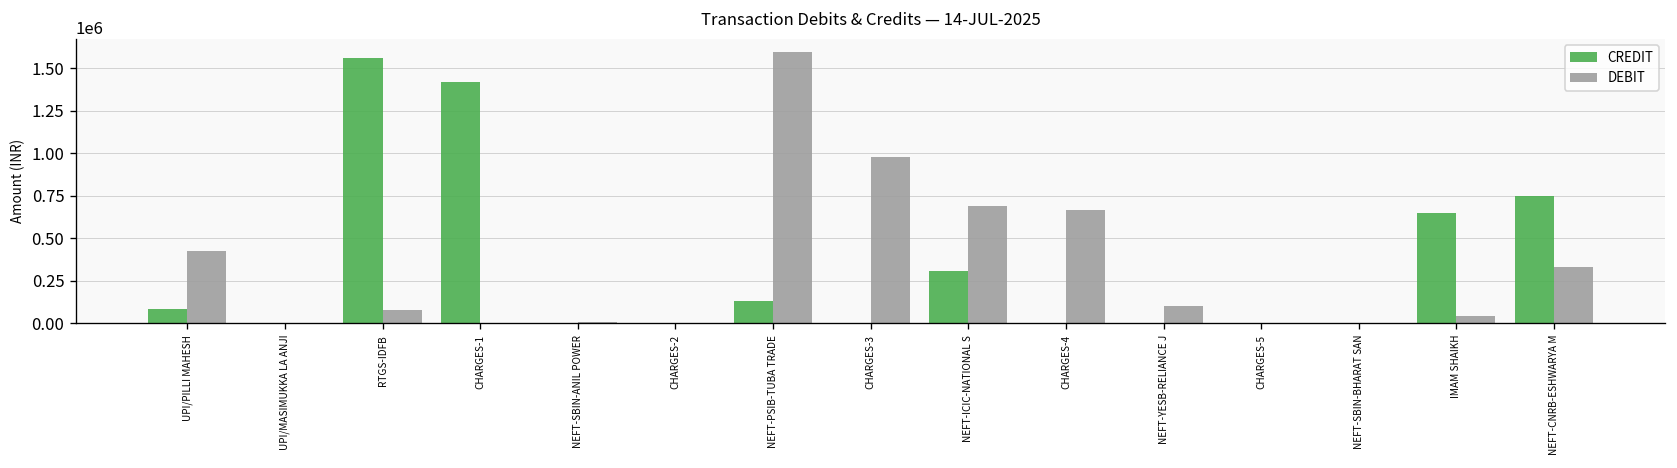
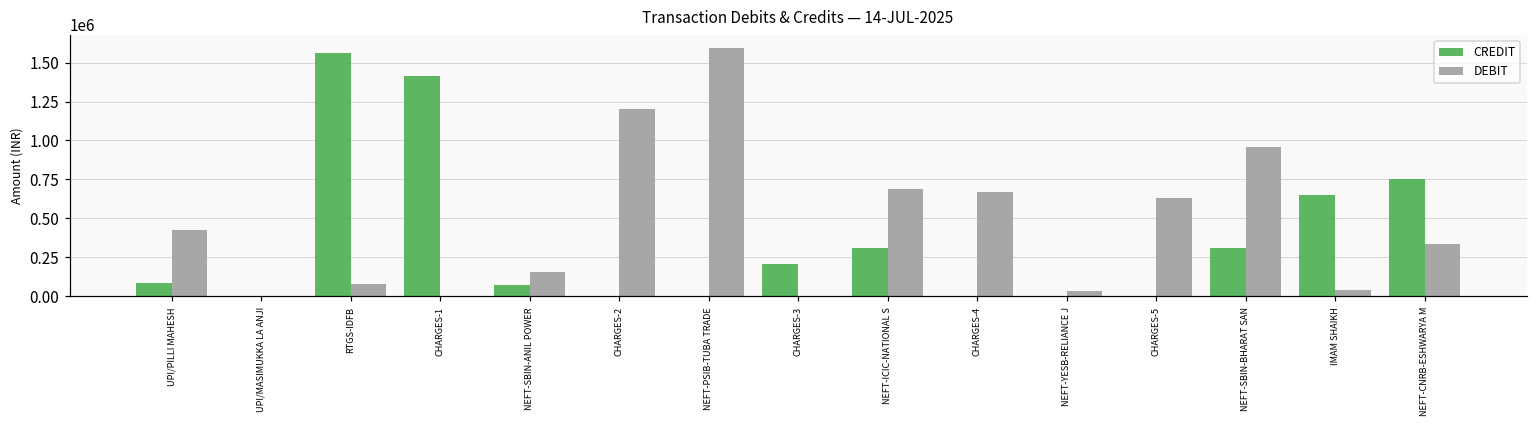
  {
    "CREDIT": {
      "UPI/PILLI MAHESH": 80000,
      "RTGS-IDFB": 1560000,
      "CHARGES-1": 1420000,
-     "NEFT-SBIN-ANIL POWER": 0,
+     "NEFT-SBIN-ANIL POWER": 70000,
      "CHARGES-2": 0,
-     "NEFT-PSIB-TUBA TRADE": 130000,
-     "CHARGES-3": 0,
+     "NEFT-PSIB-TUBA TRADE": 0,
+     "CHARGES-3": 210000,
      "NEFT-ICIC-NATIONAL S": 310000,
      "CHARGES-4": 0,
      "NEFT-YESB-RELIANCE J": 0,
      "CHARGES-5": 0,
-     "NEFT-SBIN-BHARAT SAN": 0,
+     "NEFT-SBIN-BHARAT SAN": 310000,
      "IMAM SHAIKH": 650000,
      "NEFT-CNRB-ESHWARYA M": 750000
    },
    "DEBIT": {
      "UPI/PILLI MAHESH": 420000,
      "UPI/MASIMUKKA LA ANJI": 0,
      "RTGS-IDFB": 80000,
-     "NEFT-SBIN-ANIL POWER": 10000,
-     "CHARGES-2": 0,
+     "NEFT-SBIN-ANIL POWER": 160000,
+     "CHARGES-2": 1200000,
      "NEFT-PSIB-TUBA TRADE": 1590000,
-     "CHARGES-3": 980000,
+     "CHARGES-3": 0,
      "NEFT-ICIC-NATIONAL S": 690000,
      "CHARGES-4": 670000,
-     "NEFT-YESB-RELIANCE J": 100000,
-     "CHARGES-5": 0,
-     "NEFT-SBIN-BHARAT SAN": 0,
+     "NEFT-YESB-RELIANCE J": 30000,
+     "CHARGES-5": 630000,
+     "NEFT-SBIN-BHARAT SAN": 960000,
      "IMAM SHAIKH": 40000,
      "NEFT-CNRB-ESHWARYA M": 330000
    }
  }
